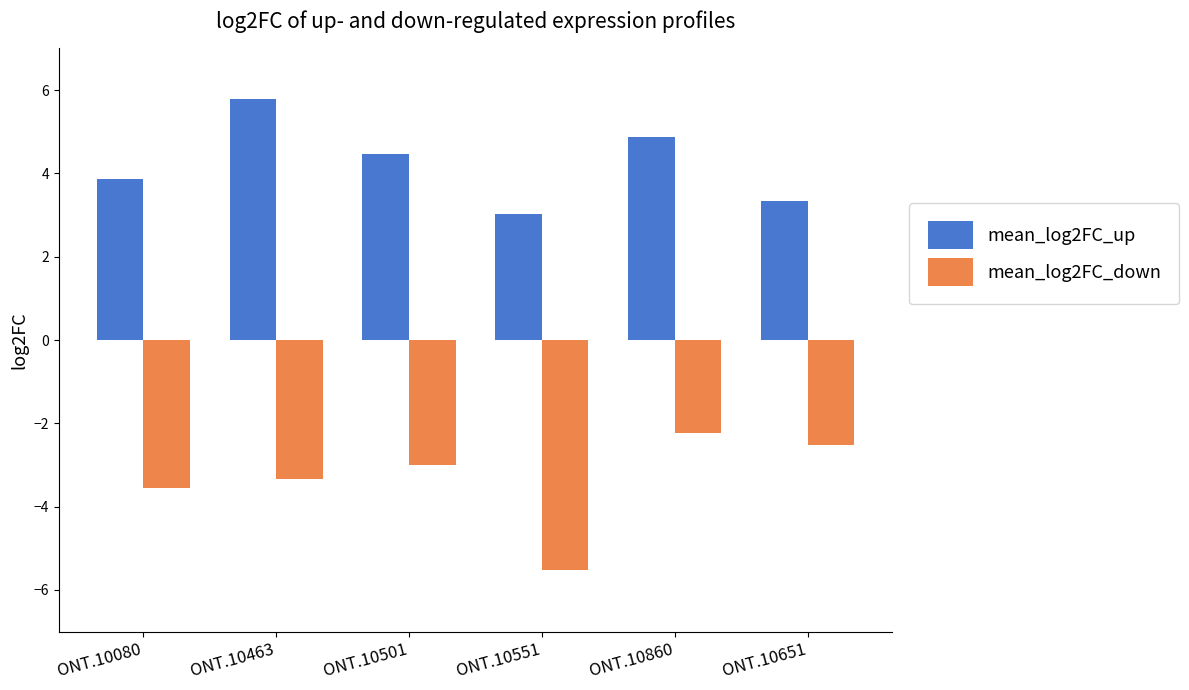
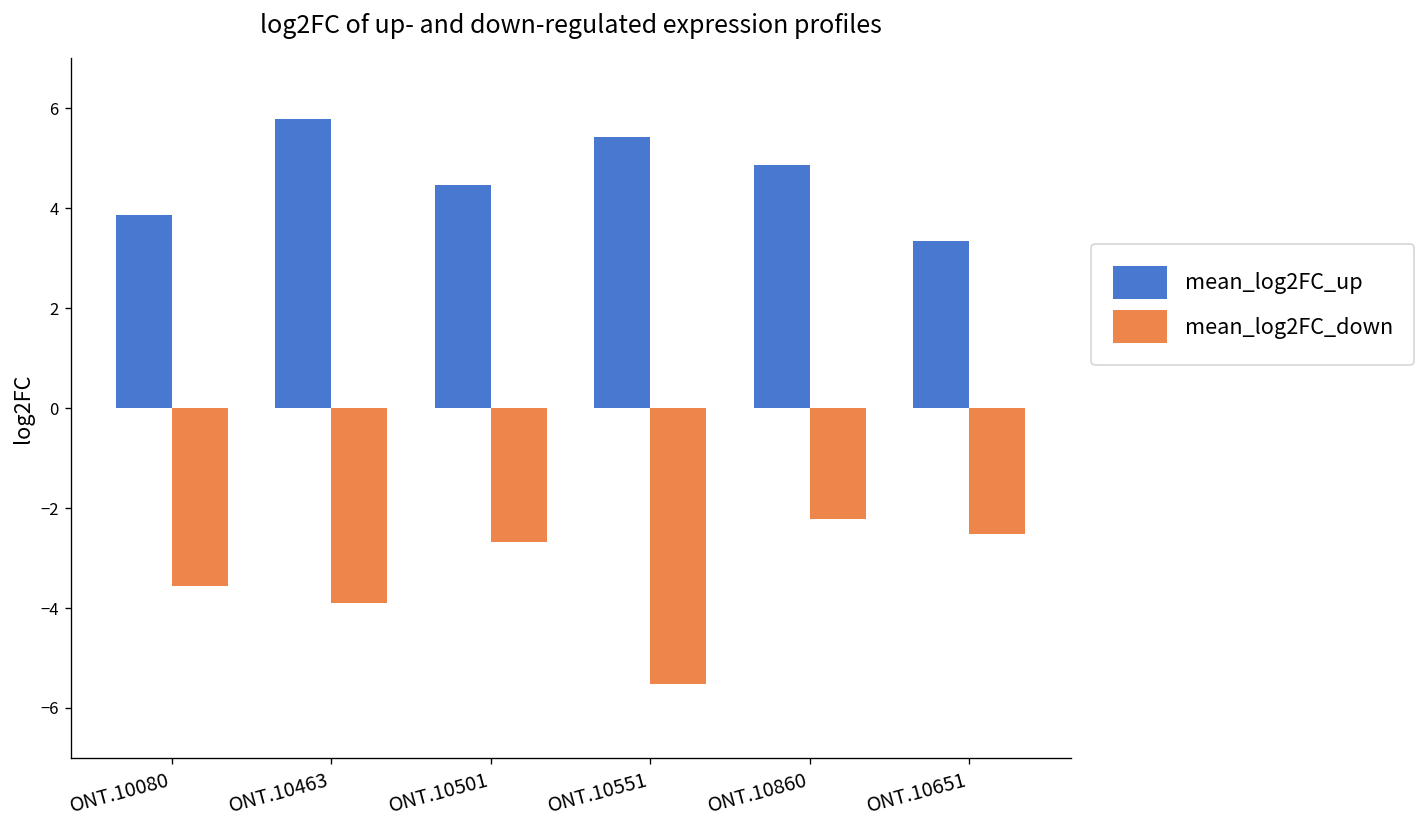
  {
    "mean_log2FC_up": {
      "ONT.10080": 3.9,
      "ONT.10463": 5.8,
      "ONT.10501": 4.5,
-     "ONT.10551": 3.0,
+     "ONT.10551": 5.4,
      "ONT.10860": 4.9,
      "ONT.10651": 3.3
    },
    "mean_log2FC_down": {
      "ONT.10080": -3.6,
-     "ONT.10463": -3.3,
-     "ONT.10501": -3.0,
+     "ONT.10463": -3.9,
+     "ONT.10501": -2.7,
      "ONT.10551": -5.5,
      "ONT.10860": -2.2,
      "ONT.10651": -2.5
    }
  }
